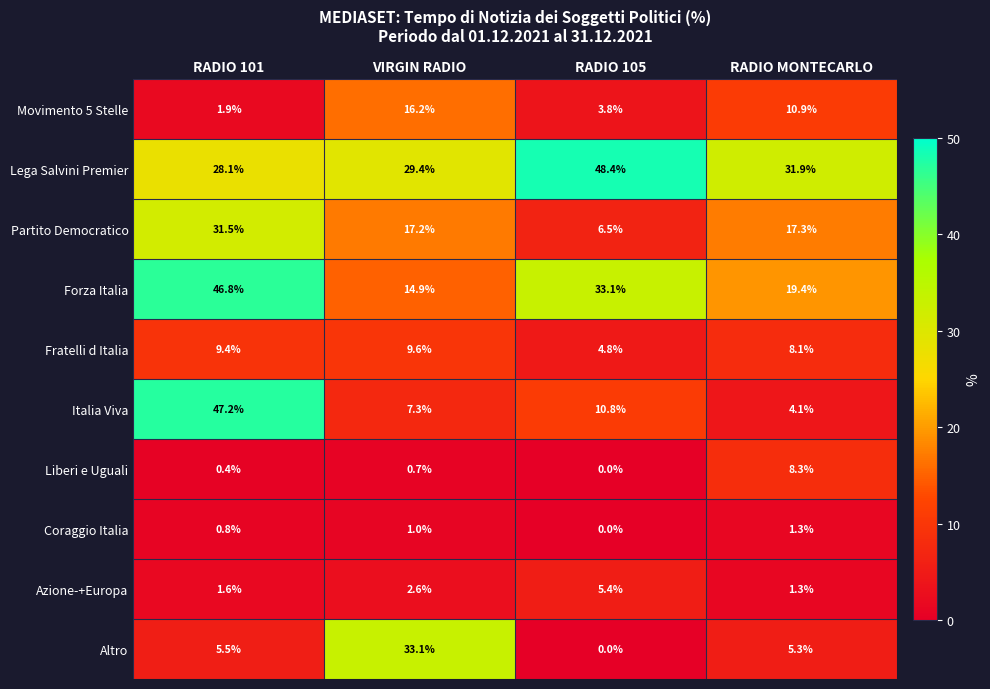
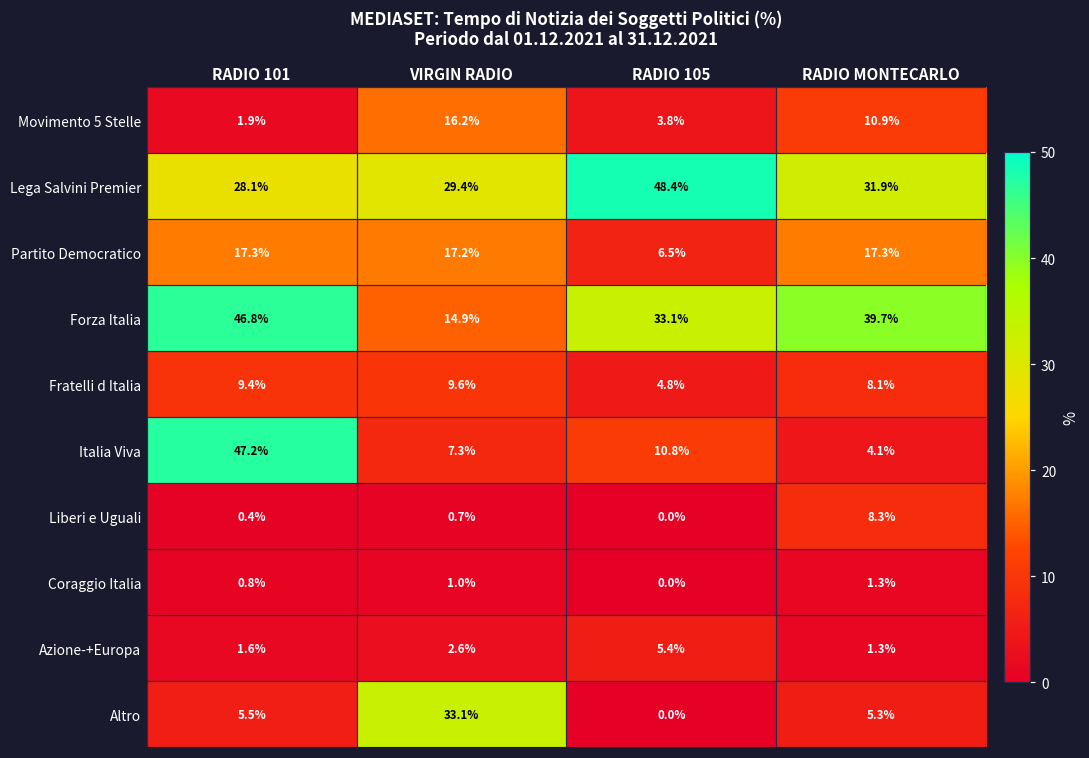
  {
    "Movimento 5 Stelle": {
      "RADIO 101": "1.9%",
      "VIRGIN RADIO": "16.2%",
      "RADIO 105": "3.8%",
      "RADIO MONTECARLO": "10.9%"
    },
    "Lega Salvini Premier": {
      "RADIO 101": "28.1%",
      "VIRGIN RADIO": "29.4%",
      "RADIO 105": "48.4%",
      "RADIO MONTECARLO": "31.9%"
    },
    "Partito Democratico": {
-     "RADIO 101": "31.5%",
+     "RADIO 101": "17.3%",
      "VIRGIN RADIO": "17.2%",
      "RADIO 105": "6.5%",
      "RADIO MONTECARLO": "17.3%"
    },
    "Forza Italia": {
      "RADIO 101": "46.8%",
      "VIRGIN RADIO": "14.9%",
      "RADIO 105": "33.1%",
-     "RADIO MONTECARLO": "19.4%"
+     "RADIO MONTECARLO": "39.7%"
    },
    "Fratelli d Italia": {
      "RADIO 101": "9.4%",
      "VIRGIN RADIO": "9.6%",
      "RADIO 105": "4.8%",
      "RADIO MONTECARLO": "8.1%"
    },
    "Italia Viva": {
      "RADIO 101": "47.2%",
      "VIRGIN RADIO": "7.3%",
      "RADIO 105": "10.8%",
      "RADIO MONTECARLO": "4.1%"
    },
    "Liberi e Uguali": {
      "RADIO 101": "0.4%",
      "VIRGIN RADIO": "0.7%",
      "RADIO 105": "0.0%",
      "RADIO MONTECARLO": "8.3%"
    },
    "Coraggio Italia": {
      "RADIO 101": "0.8%",
      "VIRGIN RADIO": "1.0%",
      "RADIO 105": "0.0%",
      "RADIO MONTECARLO": "1.3%"
    },
    "Azione-+Europa": {
      "RADIO 101": "1.6%",
      "VIRGIN RADIO": "2.6%",
      "RADIO 105": "5.4%",
      "RADIO MONTECARLO": "1.3%"
    },
    "Altro": {
      "RADIO 101": "5.5%",
      "VIRGIN RADIO": "33.1%",
      "RADIO 105": "0.0%",
      "RADIO MONTECARLO": "5.3%"
    }
  }
